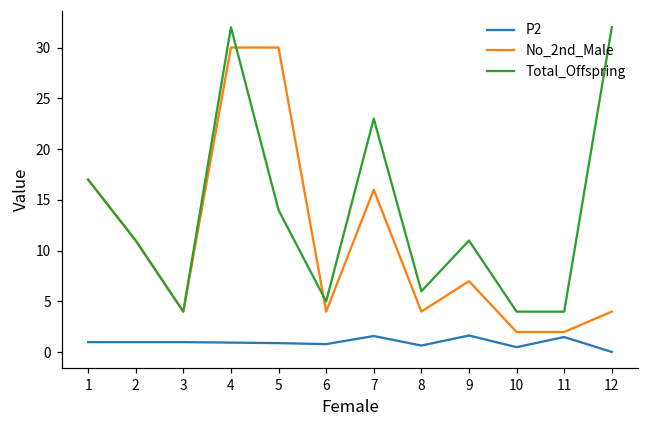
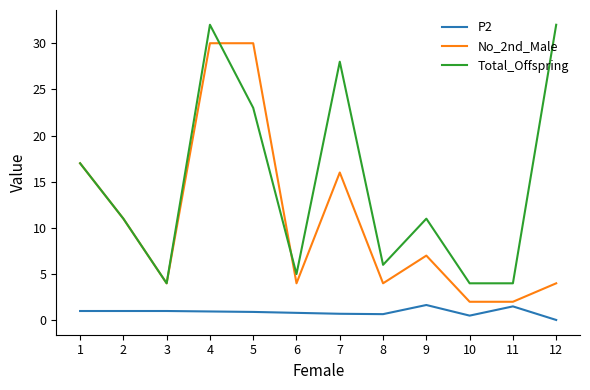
  {
    "P2": {
      "1": 1,
      "2": 1,
      "3": 1,
      "4": 1,
      "5": 1,
      "6": 1,
-     "7": 2,
+     "7": 1,
      "8": 1,
      "9": 2,
      "10": 1,
      "11": 2,
      "12": 0
    },
    "No_2nd_Male": {
      "4": 30,
      "5": 30,
      "6": 4,
      "7": 16,
      "8": 4,
      "9": 7,
      "10": 2,
      "11": 2,
      "12": 4
    },
    "Total_Offspring": {
      "4": 32,
-     "5": 14,
+     "5": 23,
      "6": 5,
-     "7": 23,
+     "7": 28,
      "8": 6,
      "9": 11,
      "10": 4,
      "11": 4,
      "12": 32
    }
  }
